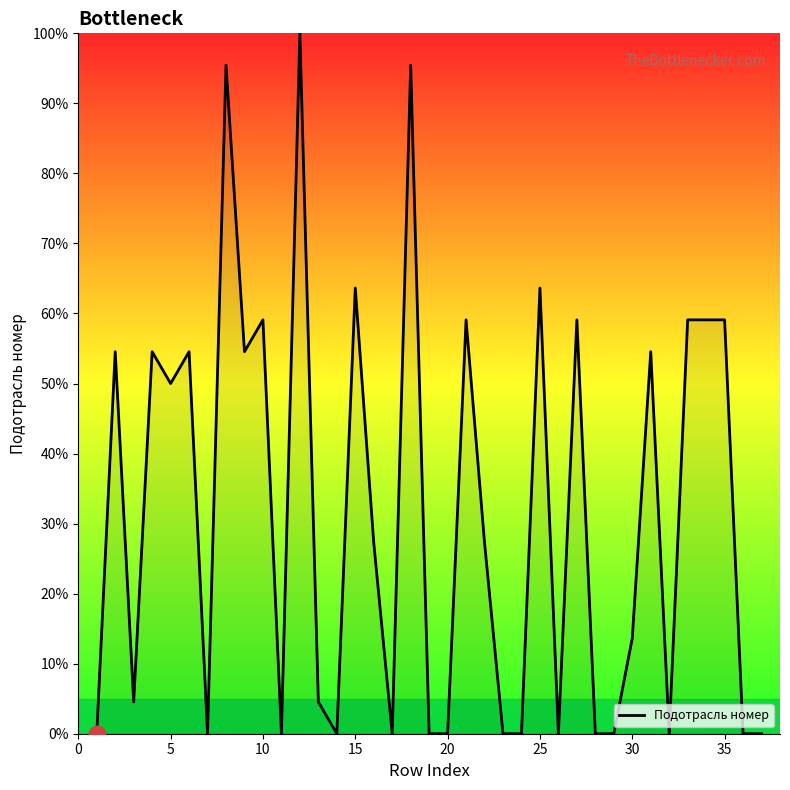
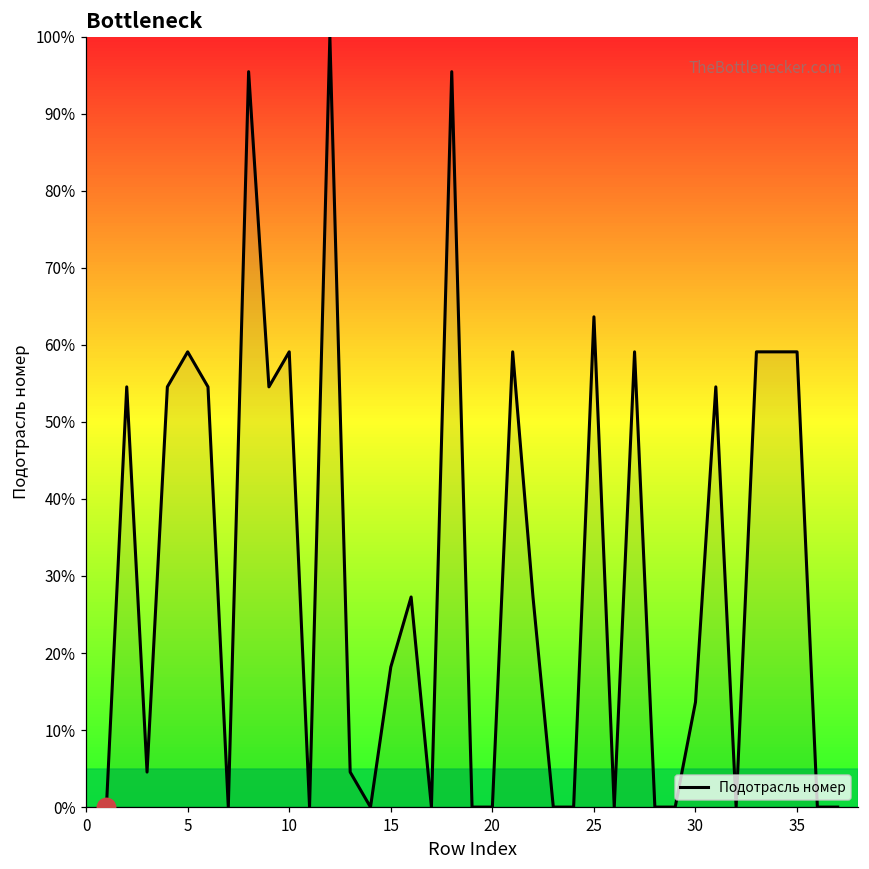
  {
    "Подотрасль номер": {
-     "5": "50%",
+     "5": "59%",
      "10": "59%",
-     "15": "64%",
+     "15": "18%",
      "25": "64%",
      "30": "14%",
      "35": "59%"
    }
  }
